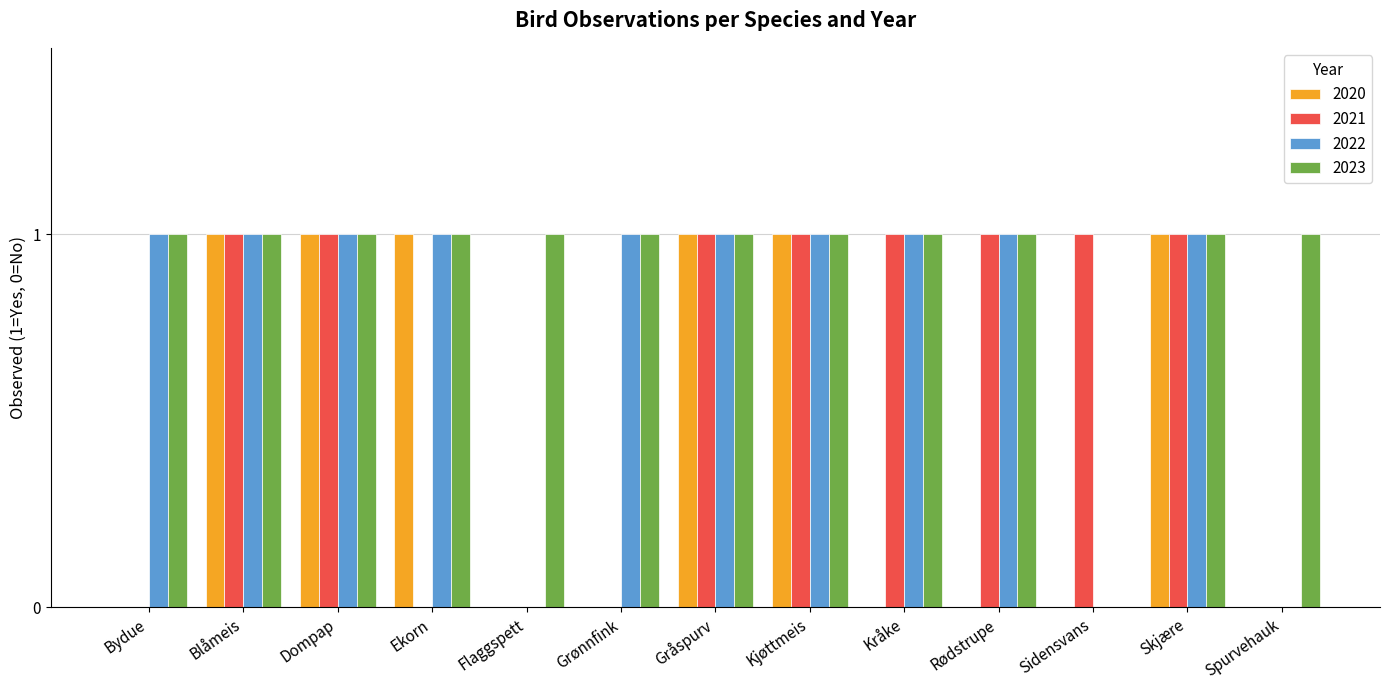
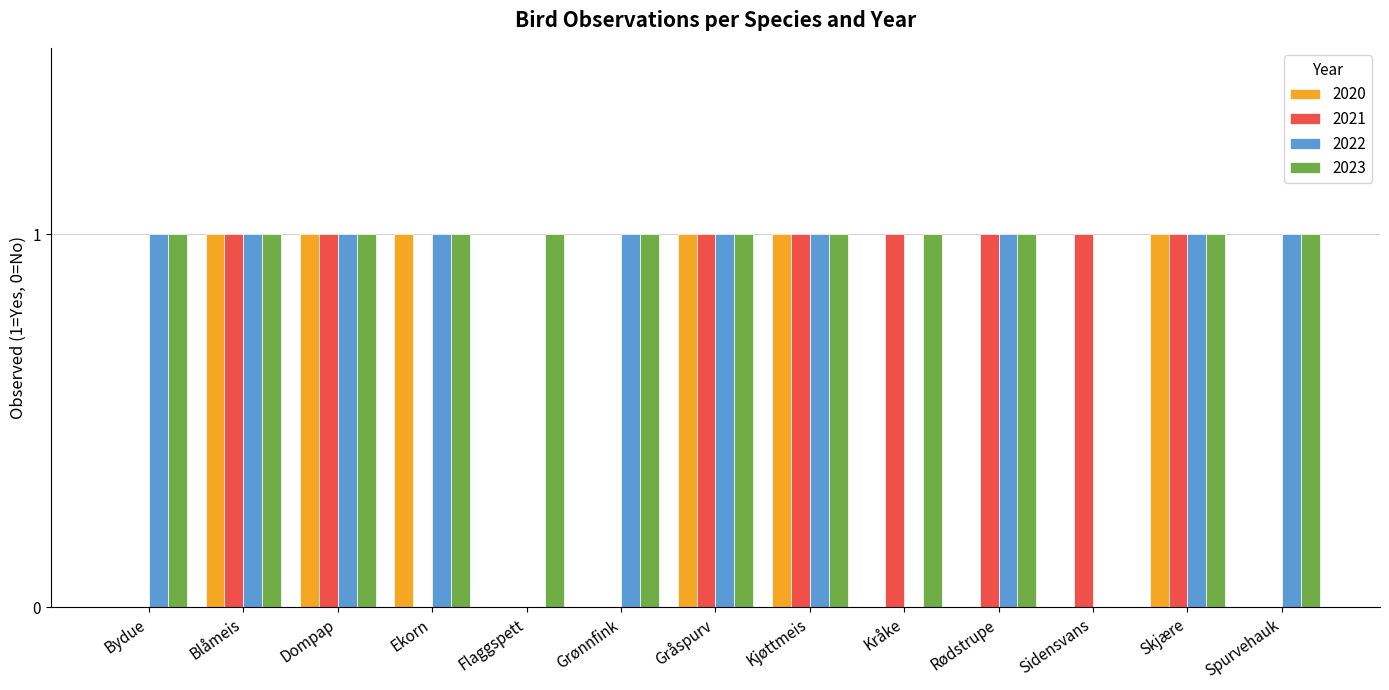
  {
    "2020": {
      "Bydue": 0,
      "Blåmeis": 1,
      "Dompap": 1,
      "Ekorn": 1,
      "Flaggspett": 0,
      "Grønnfink": 0,
      "Gråspurv": 1,
      "Kjøttmeis": 1,
      "Kråke": 0,
      "Rødstrupe": 0,
      "Sidensvans": 0,
      "Skjære": 1,
      "Spurvehauk": 0
    },
    "2021": {
      "Bydue": 0,
      "Blåmeis": 1,
      "Dompap": 1,
      "Ekorn": 0,
      "Flaggspett": 0,
      "Grønnfink": 0,
      "Gråspurv": 1,
      "Kjøttmeis": 1,
      "Kråke": 1,
      "Rødstrupe": 1,
      "Sidensvans": 1,
      "Skjære": 1,
      "Spurvehauk": 0
    },
    "2022": {
      "Bydue": 1,
      "Blåmeis": 1,
      "Dompap": 1,
      "Ekorn": 1,
      "Flaggspett": 0,
      "Grønnfink": 1,
      "Gråspurv": 1,
      "Kjøttmeis": 1,
-     "Kråke": 1,
+     "Kråke": 0,
      "Rødstrupe": 1,
      "Sidensvans": 0,
      "Skjære": 1,
-     "Spurvehauk": 0
+     "Spurvehauk": 1
    },
    "2023": {
      "Bydue": 1,
      "Blåmeis": 1,
      "Dompap": 1,
      "Ekorn": 1,
      "Flaggspett": 1,
      "Grønnfink": 1,
      "Gråspurv": 1,
      "Kjøttmeis": 1,
      "Kråke": 1,
      "Rødstrupe": 1,
      "Sidensvans": 0,
      "Skjære": 1,
      "Spurvehauk": 1
    }
  }
